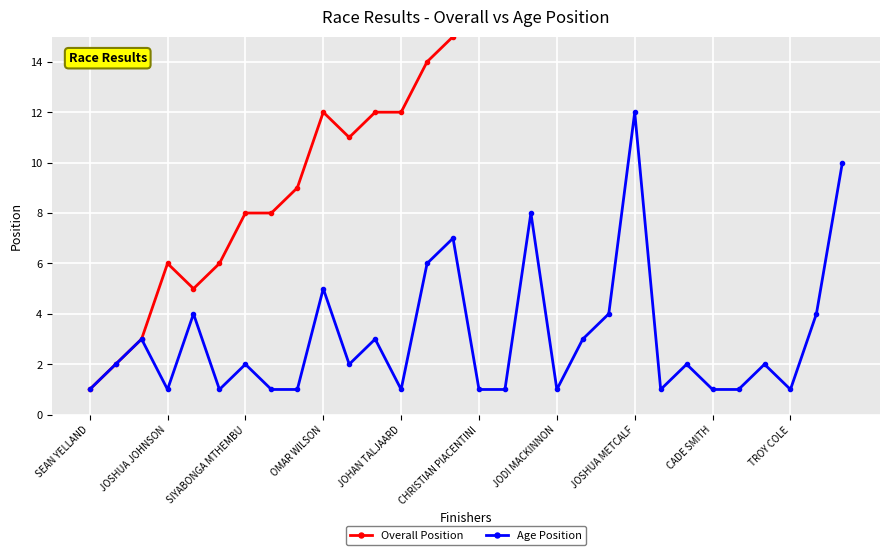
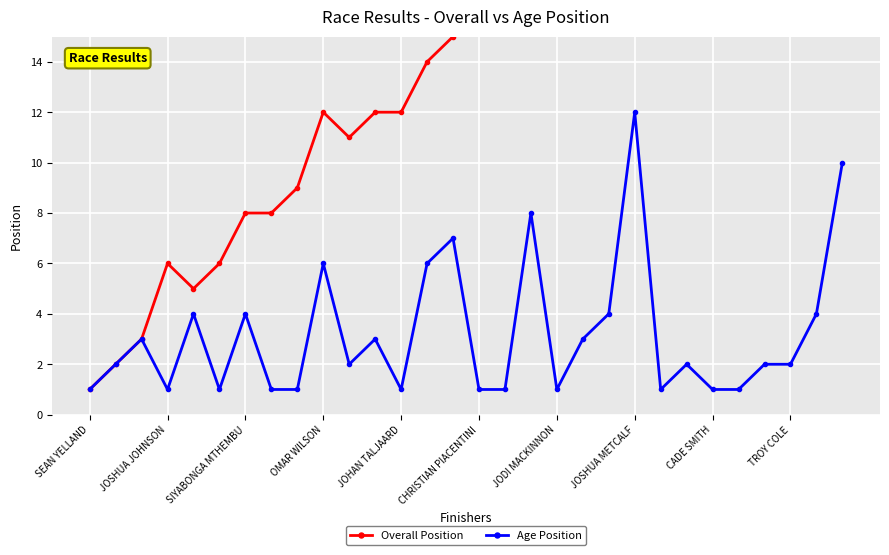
  {
    "Overall Position": {
      "JOSHUA JOHNSON": 6,
      "SIYABONGA MTHEMBU": 8,
      "OMAR WILSON": 12,
      "JOHAN TALJAARD": 12
    },
    "Age Position": {
      "JOSHUA JOHNSON": 1,
-     "SIYABONGA MTHEMBU": 2,
-     "OMAR WILSON": 5,
+     "SIYABONGA MTHEMBU": 4,
+     "OMAR WILSON": 6,
      "JOHAN TALJAARD": 1,
      "CHRISTIAN PIACENTINI": 1,
      "JODI MACKINNON": 1,
      "JOSHUA METCALF": 12,
      "CADE SMITH": 1,
-     "TROY COLE": 1
+     "TROY COLE": 2
    }
  }
